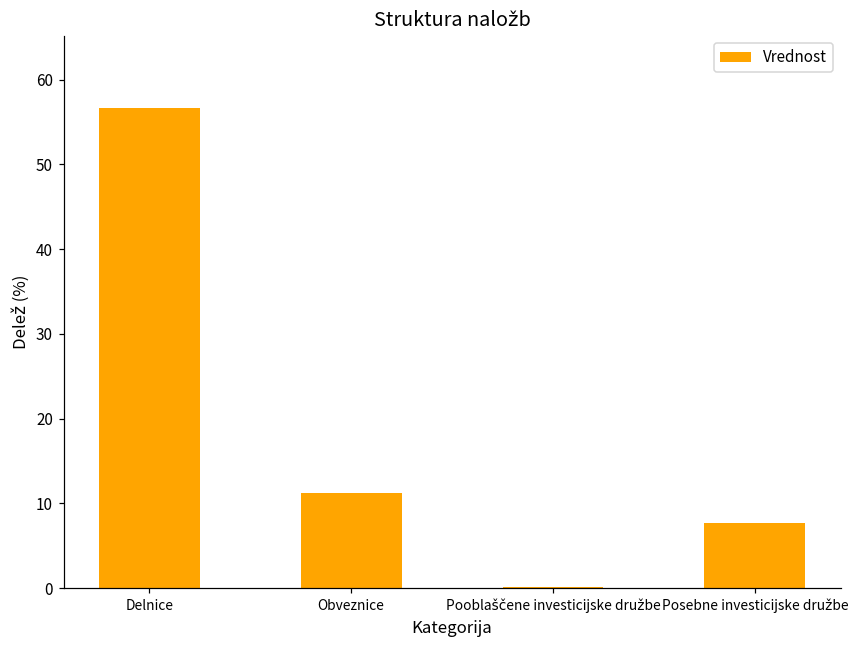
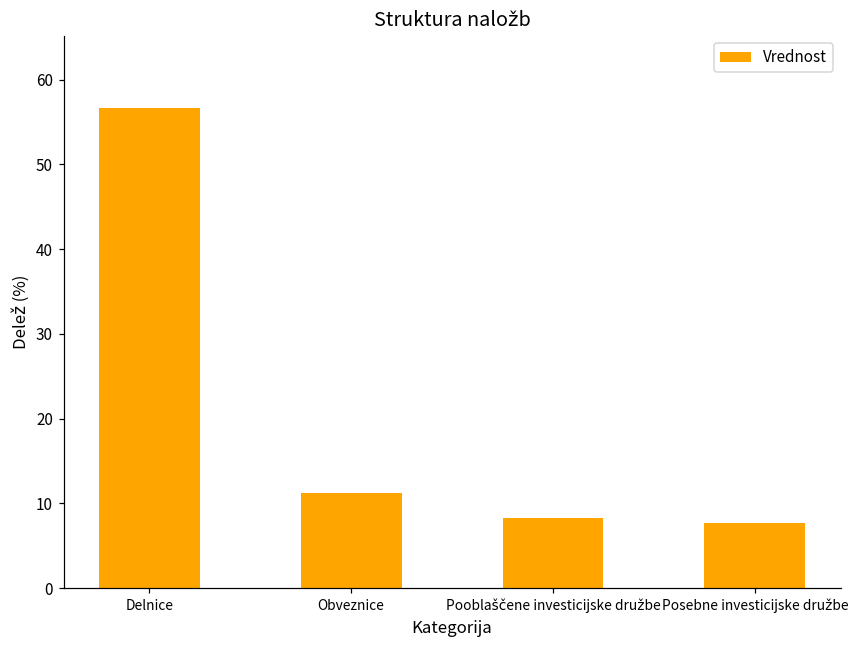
  {
    "Delnice": 57,
    "Obveznice": 11,
-   "Pooblaščene investicijske družbe": 0,
+   "Pooblaščene investicijske družbe": 8,
    "Posebne investicijske družbe": 8
  }
